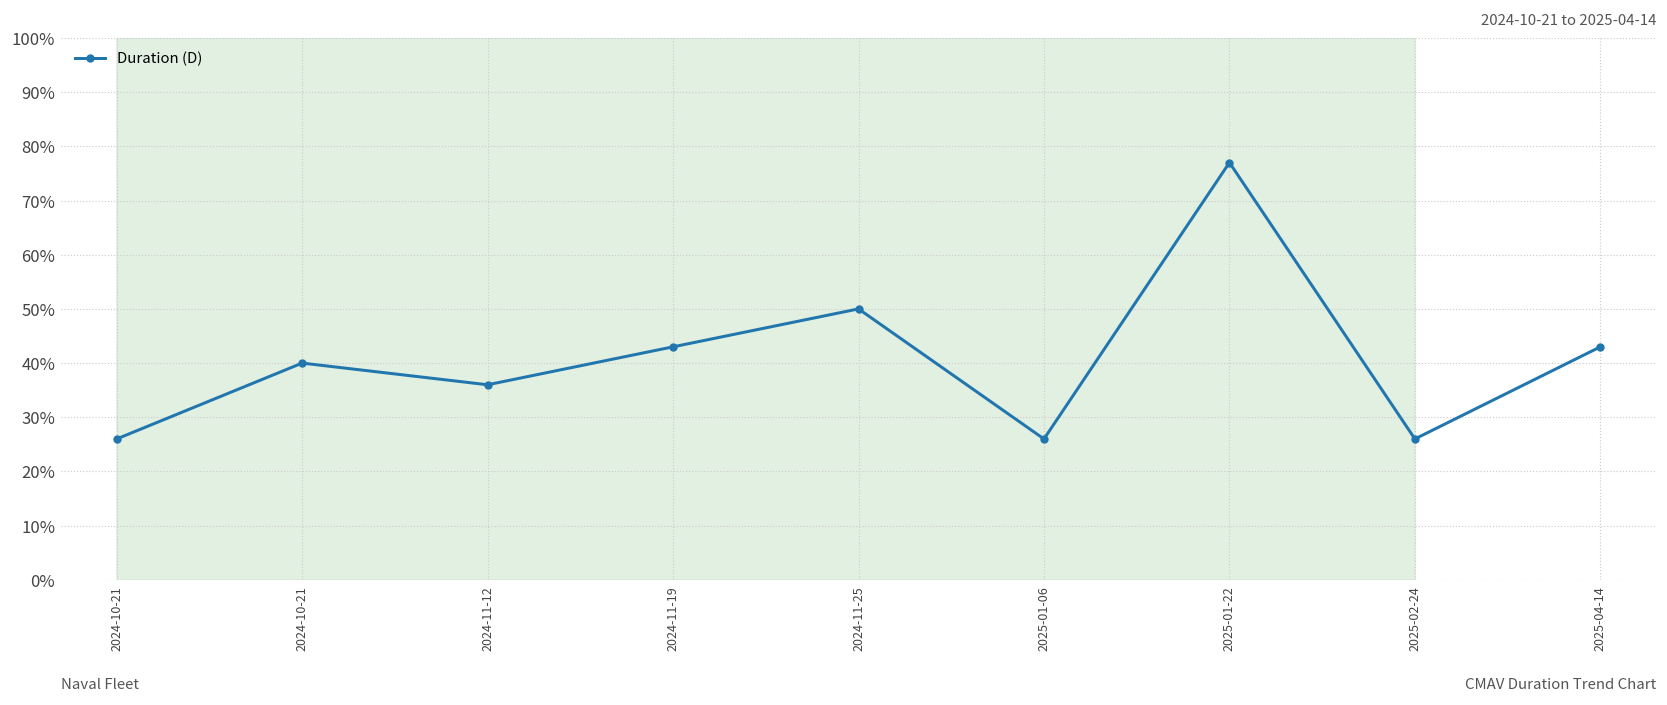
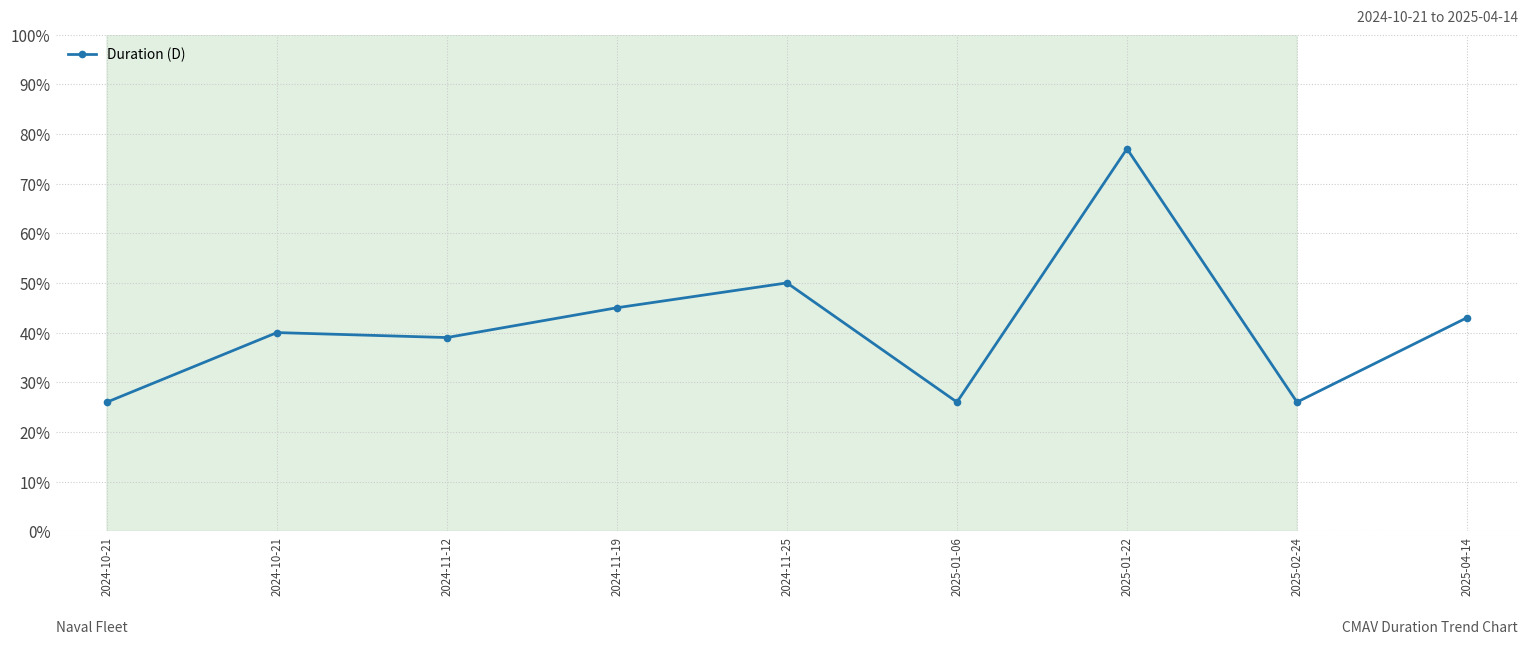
  {
-   "2024-11-12": "36%",
-   "2024-11-19": "43%",
+   "2024-11-12": "39%",
+   "2024-11-19": "45%",
    "2024-11-25": "50%",
    "2025-01-06": "26%",
    "2025-01-22": "77%",
    "2025-02-24": "26%",
    "2025-04-14": "43%"
  }
